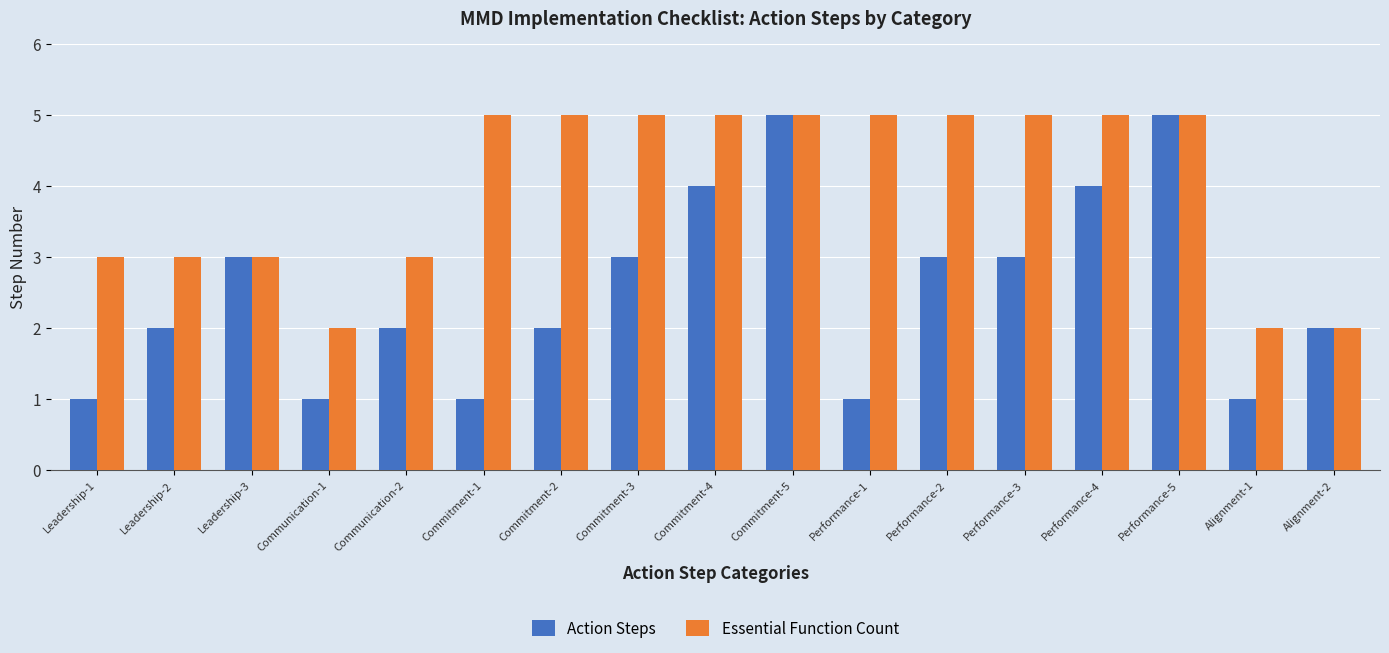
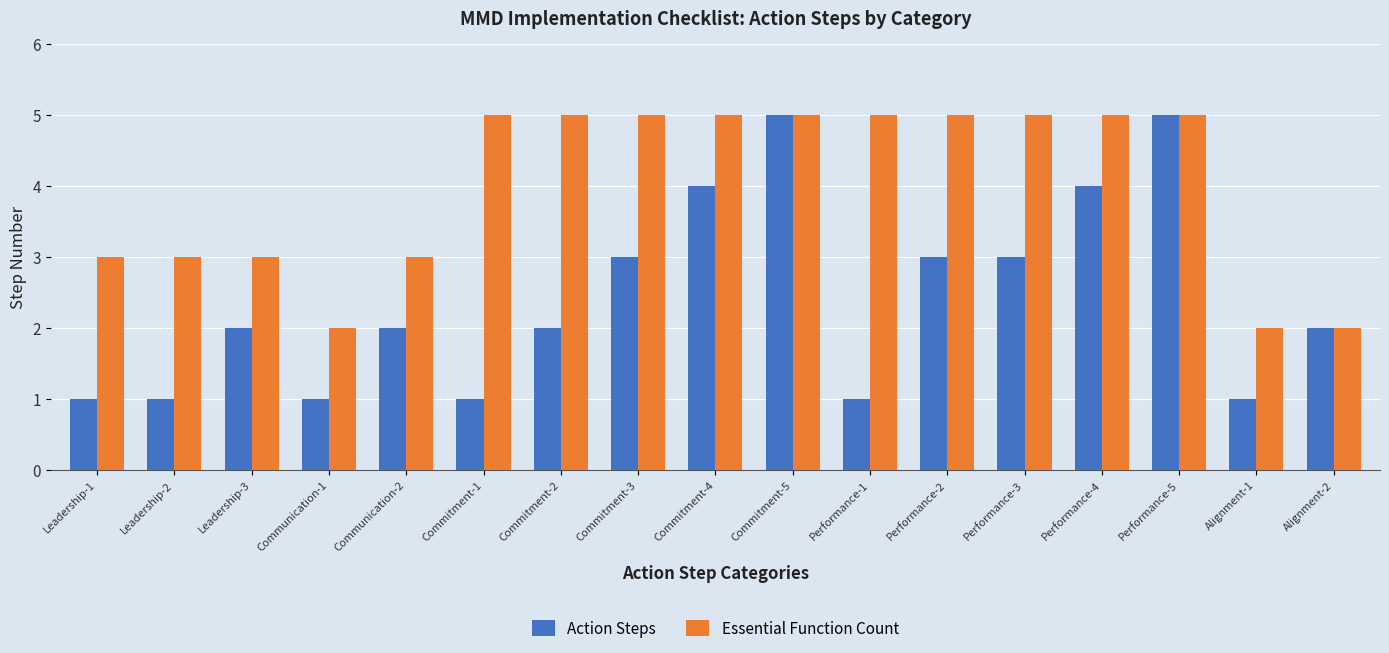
  {
    "Action Steps": {
      "Leadership-1": 1,
-     "Leadership-2": 2,
-     "Leadership-3": 3,
+     "Leadership-2": 1,
+     "Leadership-3": 2,
      "Communication-1": 1,
      "Communication-2": 2,
      "Commitment-1": 1,
      "Commitment-2": 2,
      "Commitment-3": 3,
      "Commitment-4": 4,
      "Commitment-5": 5,
      "Performance-1": 1,
      "Performance-2": 3,
      "Performance-3": 3,
      "Performance-4": 4,
      "Performance-5": 5,
      "Alignment-1": 1,
      "Alignment-2": 2
    },
    "Essential Function Count": {
      "Leadership-1": 3,
      "Leadership-2": 3,
      "Leadership-3": 3,
      "Communication-1": 2,
      "Communication-2": 3,
      "Commitment-1": 5,
      "Commitment-2": 5,
      "Commitment-3": 5,
      "Commitment-4": 5,
      "Commitment-5": 5,
      "Performance-1": 5,
      "Performance-2": 5,
      "Performance-3": 5,
      "Performance-4": 5,
      "Performance-5": 5,
      "Alignment-1": 2,
      "Alignment-2": 2
    }
  }
